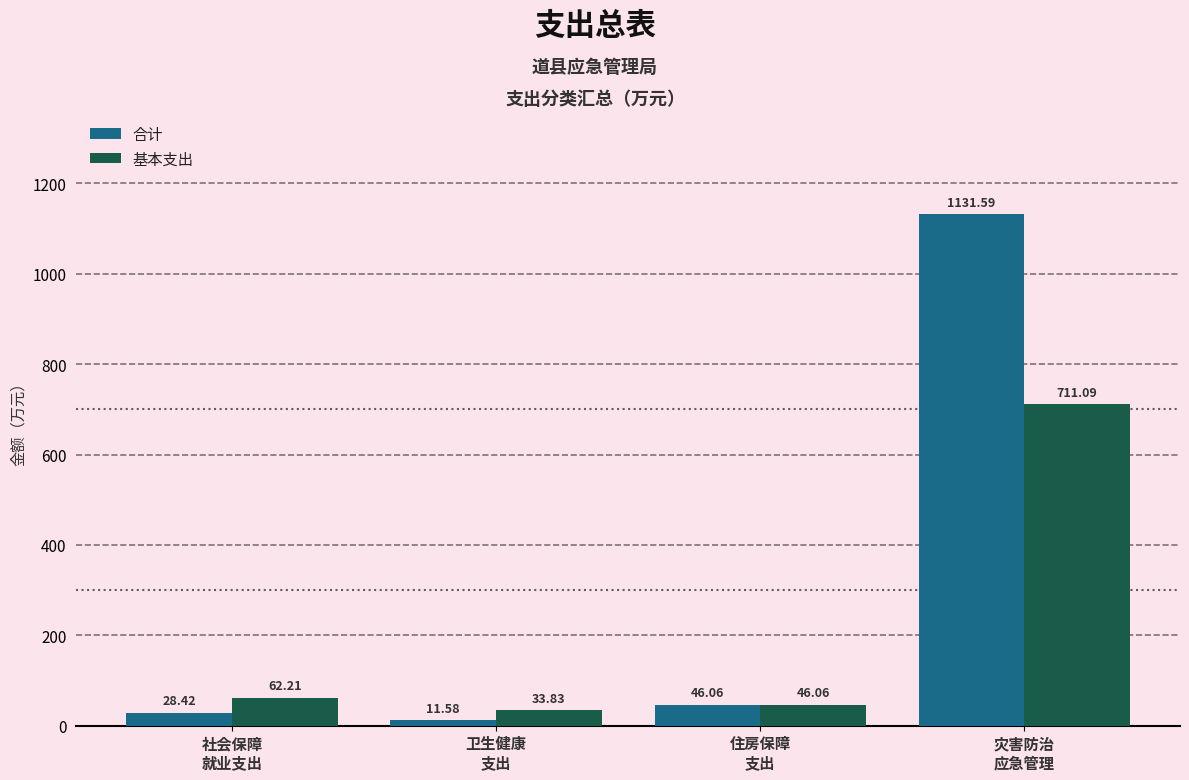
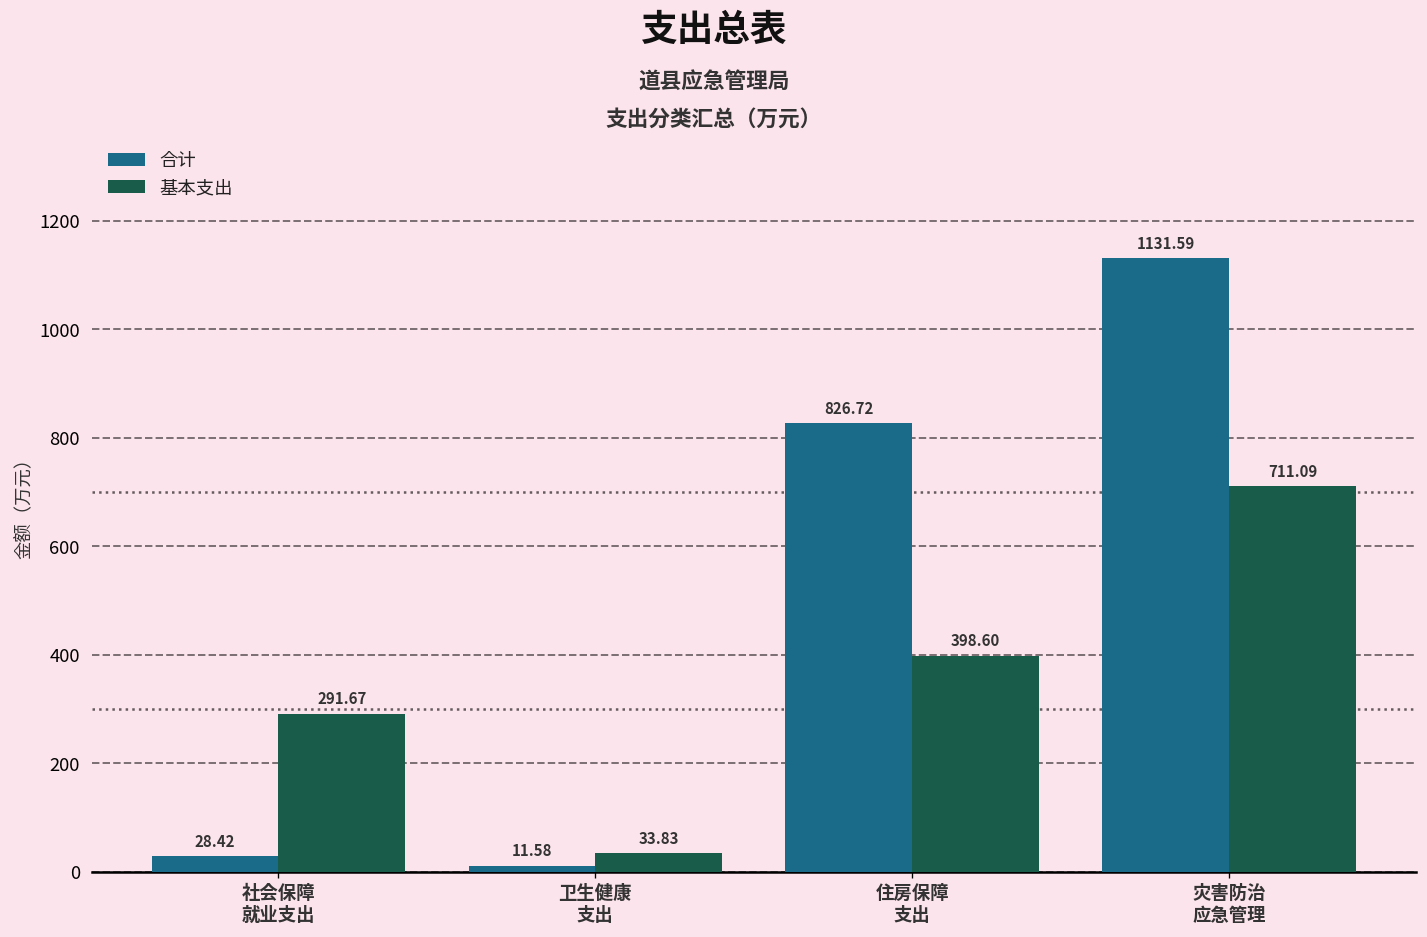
  {
    "合计": {
      "社会保障 就业支出": 28.42,
      "卫生健康 支出": 11.58,
-     "住房保障 支出": 46.06,
+     "住房保障 支出": 826.72,
      "灾害防治 应急管理": 1131.59
    },
    "基本支出": {
-     "社会保障 就业支出": 62.21,
+     "社会保障 就业支出": 291.67,
      "卫生健康 支出": 33.83,
-     "住房保障 支出": 46.06,
+     "住房保障 支出": 398.60,
      "灾害防治 应急管理": 711.09
    }
  }
